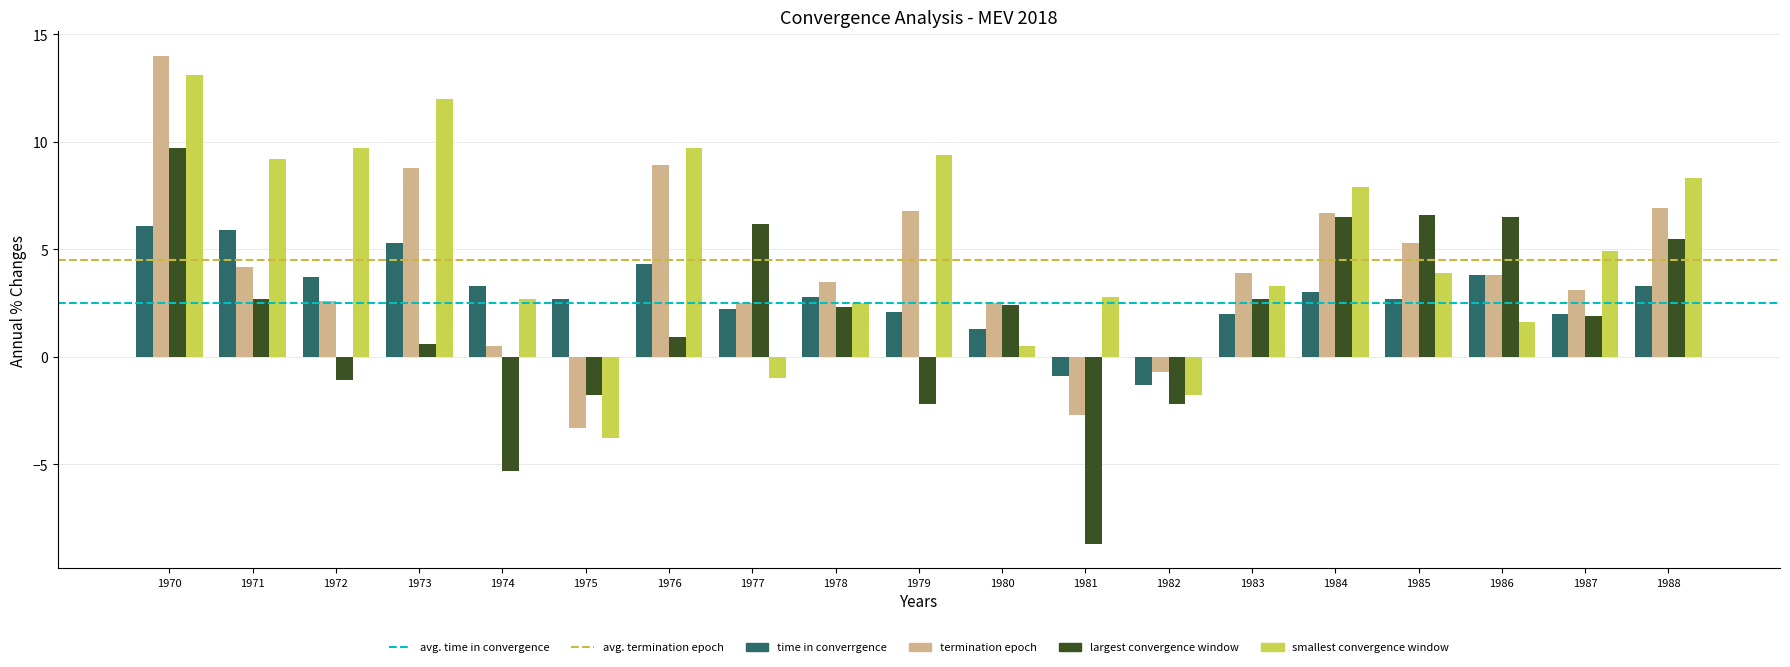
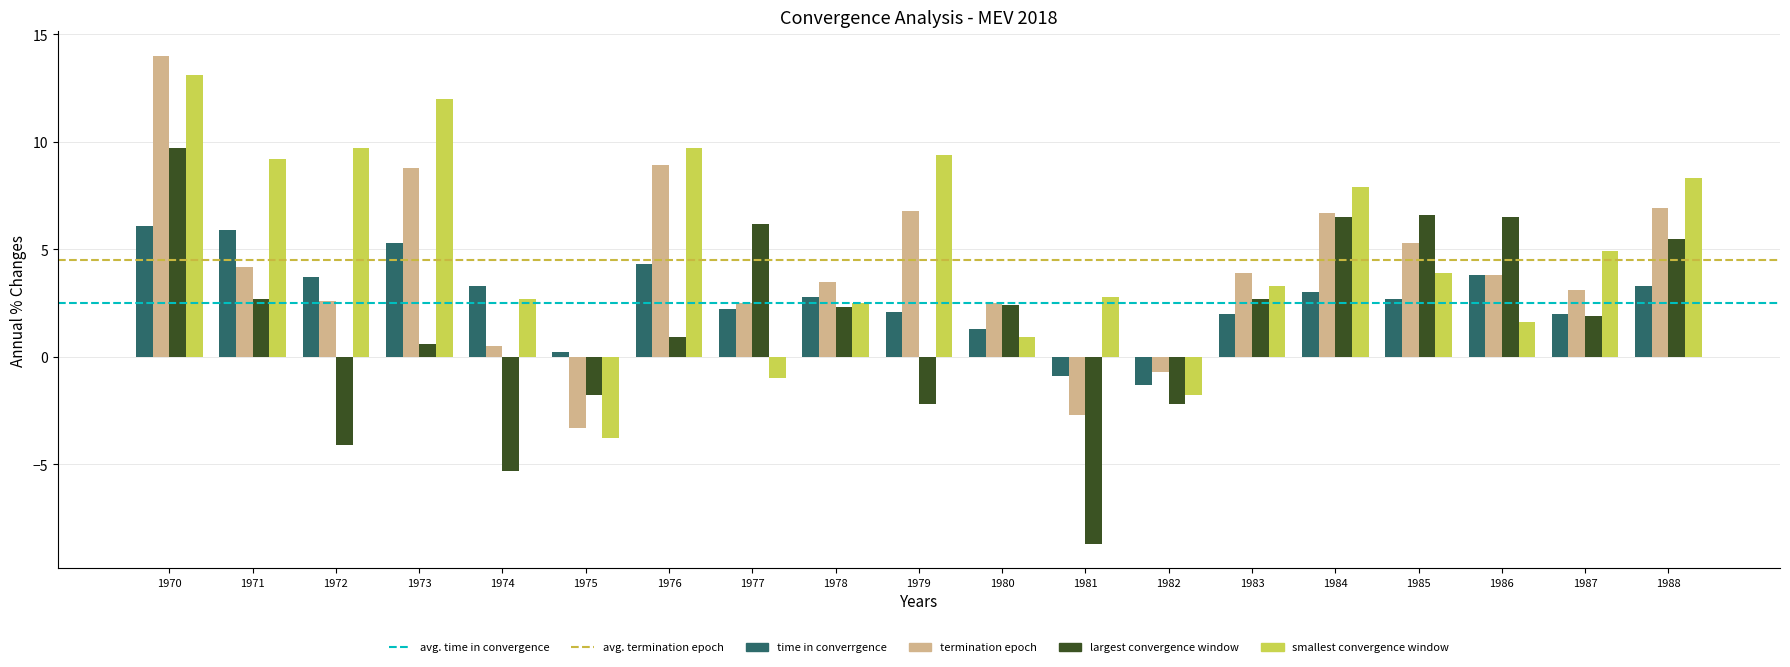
  {
    "time in converrgence": {
      "1970": 6.1,
      "1971": 5.9,
      "1972": 3.7,
      "1973": 5.3,
      "1974": 3.3,
-     "1975": 2.7,
+     "1975": 0.2,
      "1976": 4.3,
      "1977": 2.2,
      "1978": 2.8,
      "1979": 2.1,
      "1980": 1.3,
      "1981": -0.9,
      "1982": -1.3,
      "1983": 2.0,
      "1984": 3.0,
      "1985": 2.7,
      "1986": 3.8,
      "1987": 2.0,
      "1988": 3.3
    },
    "termination epoch": {
      "1970": 14.0,
      "1971": 4.2,
      "1972": 2.6,
      "1973": 8.8,
      "1974": 0.5,
      "1975": -3.3,
      "1976": 8.9,
      "1977": 2.5,
      "1978": 3.5,
      "1979": 6.8,
      "1980": 2.5,
      "1981": -2.7,
      "1982": -0.7,
      "1983": 3.9,
      "1984": 6.7,
      "1985": 5.3,
      "1986": 3.8,
      "1987": 3.1,
      "1988": 6.9
    },
    "largest convergence window": {
      "1970": 9.7,
      "1971": 2.7,
-     "1972": -1.1,
+     "1972": -4.1,
      "1973": 0.6,
      "1974": -5.3,
      "1975": -1.8,
      "1976": 0.9,
      "1977": 6.2,
      "1978": 2.3,
      "1979": -2.2,
      "1980": 2.4,
      "1981": -8.7,
      "1982": -2.2,
      "1983": 2.7,
      "1984": 6.5,
      "1985": 6.6,
      "1986": 6.5,
      "1987": 1.9,
      "1988": 5.5
    },
    "smallest convergence window": {
      "1970": 13.1,
      "1971": 9.2,
      "1972": 9.7,
      "1973": 12.0,
      "1974": 2.7,
      "1975": -3.8,
      "1976": 9.7,
      "1977": -1.0,
      "1978": 2.5,
      "1979": 9.4,
-     "1980": 0.5,
+     "1980": 0.9,
      "1981": 2.8,
      "1982": -1.8,
      "1983": 3.3,
      "1984": 7.9,
      "1985": 3.9,
      "1986": 1.6,
      "1987": 4.9,
      "1988": 8.3
    }
  }
